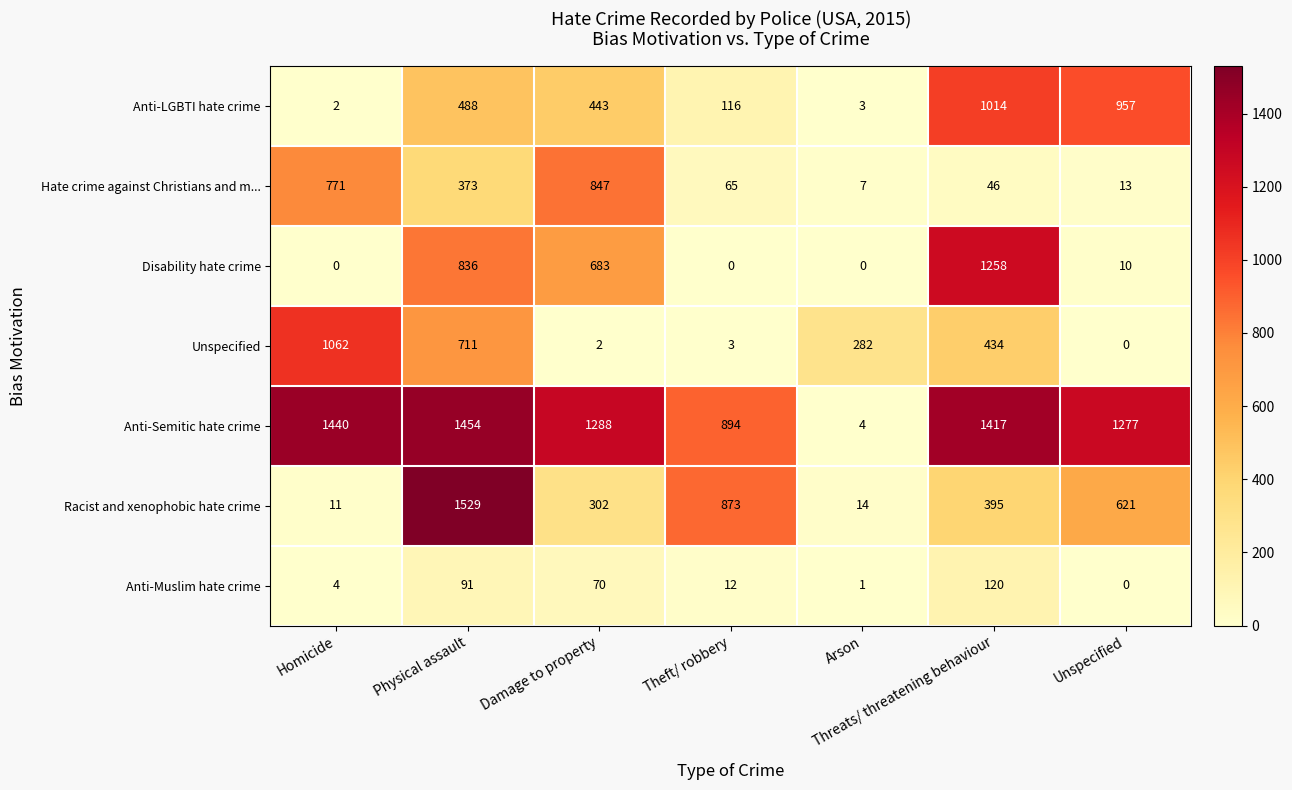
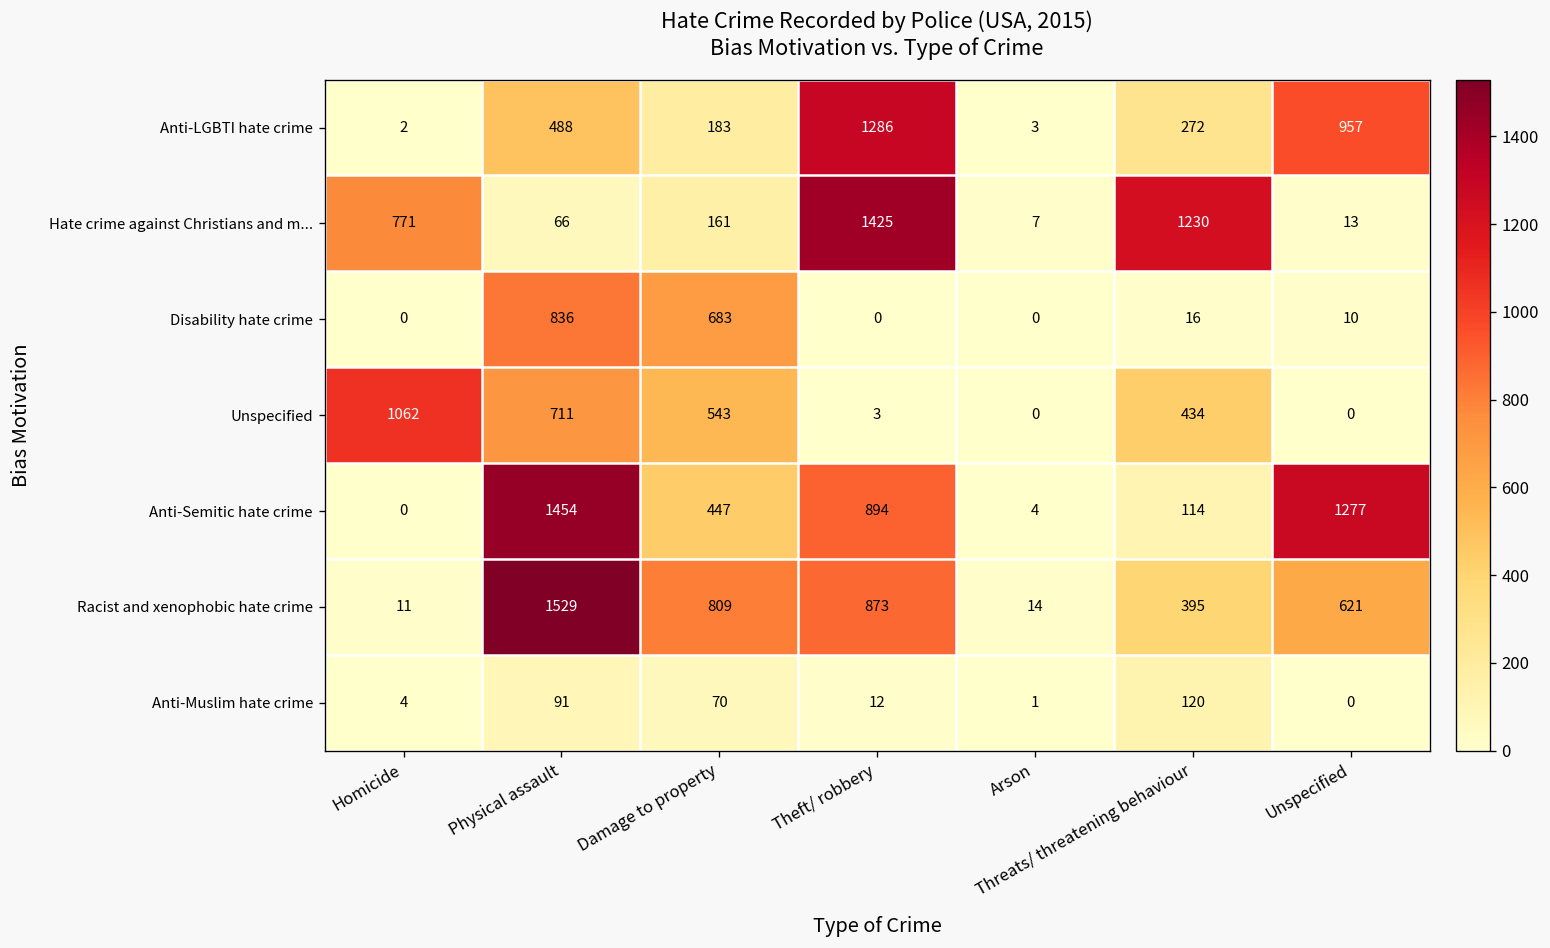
  {
    "Anti-LGBTI hate crime": {
      "Homicide": 2,
      "Physical assault": 488,
-     "Damage to property": 443,
-     "Theft/ robbery": 116,
+     "Damage to property": 183,
+     "Theft/ robbery": 1286,
      "Arson": 3,
-     "Threats/ threatening behaviour": 1014,
+     "Threats/ threatening behaviour": 272,
      "Unspecified": 957
    },
    "Hate crime against Christians and m...": {
      "Homicide": 771,
-     "Physical assault": 373,
-     "Damage to property": 847,
-     "Theft/ robbery": 65,
+     "Physical assault": 66,
+     "Damage to property": 161,
+     "Theft/ robbery": 1425,
      "Arson": 7,
-     "Threats/ threatening behaviour": 46,
+     "Threats/ threatening behaviour": 1230,
      "Unspecified": 13
    },
    "Disability hate crime": {
      "Homicide": 0,
      "Physical assault": 836,
      "Damage to property": 683,
      "Theft/ robbery": 0,
      "Arson": 0,
-     "Threats/ threatening behaviour": 1258,
+     "Threats/ threatening behaviour": 16,
      "Unspecified": 10
    },
    "Unspecified": {
      "Homicide": 1062,
      "Physical assault": 711,
-     "Damage to property": 2,
+     "Damage to property": 543,
      "Theft/ robbery": 3,
-     "Arson": 282,
+     "Arson": 0,
      "Threats/ threatening behaviour": 434,
      "Unspecified": 0
    },
    "Anti-Semitic hate crime": {
-     "Homicide": 1440,
+     "Homicide": 0,
      "Physical assault": 1454,
-     "Damage to property": 1288,
+     "Damage to property": 447,
      "Theft/ robbery": 894,
      "Arson": 4,
-     "Threats/ threatening behaviour": 1417,
+     "Threats/ threatening behaviour": 114,
      "Unspecified": 1277
    },
    "Racist and xenophobic hate crime": {
      "Homicide": 11,
      "Physical assault": 1529,
-     "Damage to property": 302,
+     "Damage to property": 809,
      "Theft/ robbery": 873,
      "Arson": 14,
      "Threats/ threatening behaviour": 395,
      "Unspecified": 621
    },
    "Anti-Muslim hate crime": {
      "Homicide": 4,
      "Physical assault": 91,
      "Damage to property": 70,
      "Theft/ robbery": 12,
      "Arson": 1,
      "Threats/ threatening behaviour": 120,
      "Unspecified": 0
    }
  }
